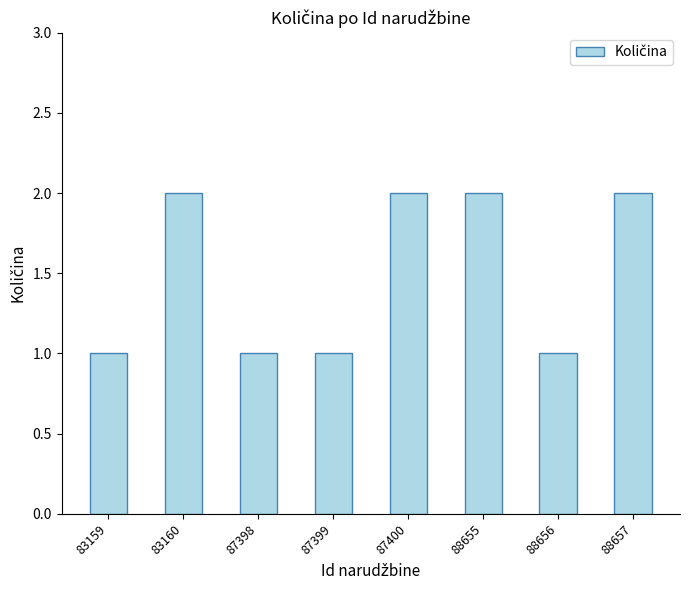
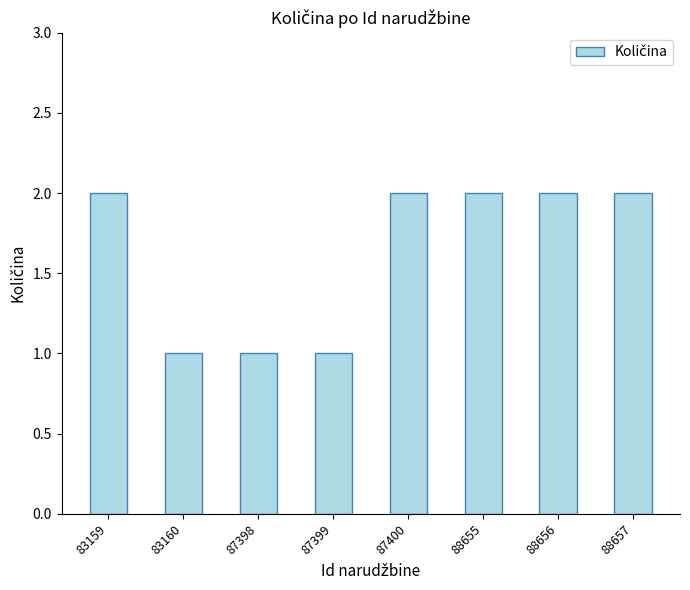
  {
-   "83159": 1,
-   "83160": 2,
+   "83159": 2,
+   "83160": 1,
    "87398": 1,
    "87399": 1,
    "87400": 2,
    "88655": 2,
-   "88656": 1,
+   "88656": 2,
    "88657": 2
  }
